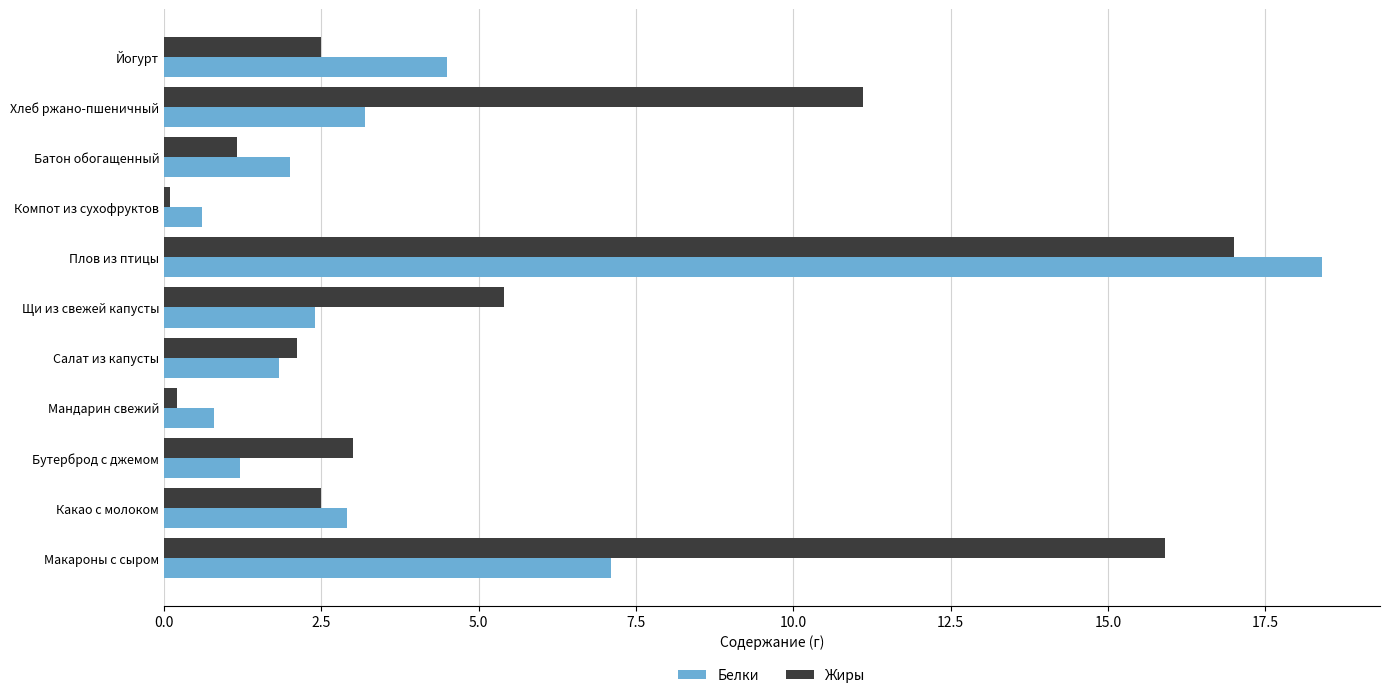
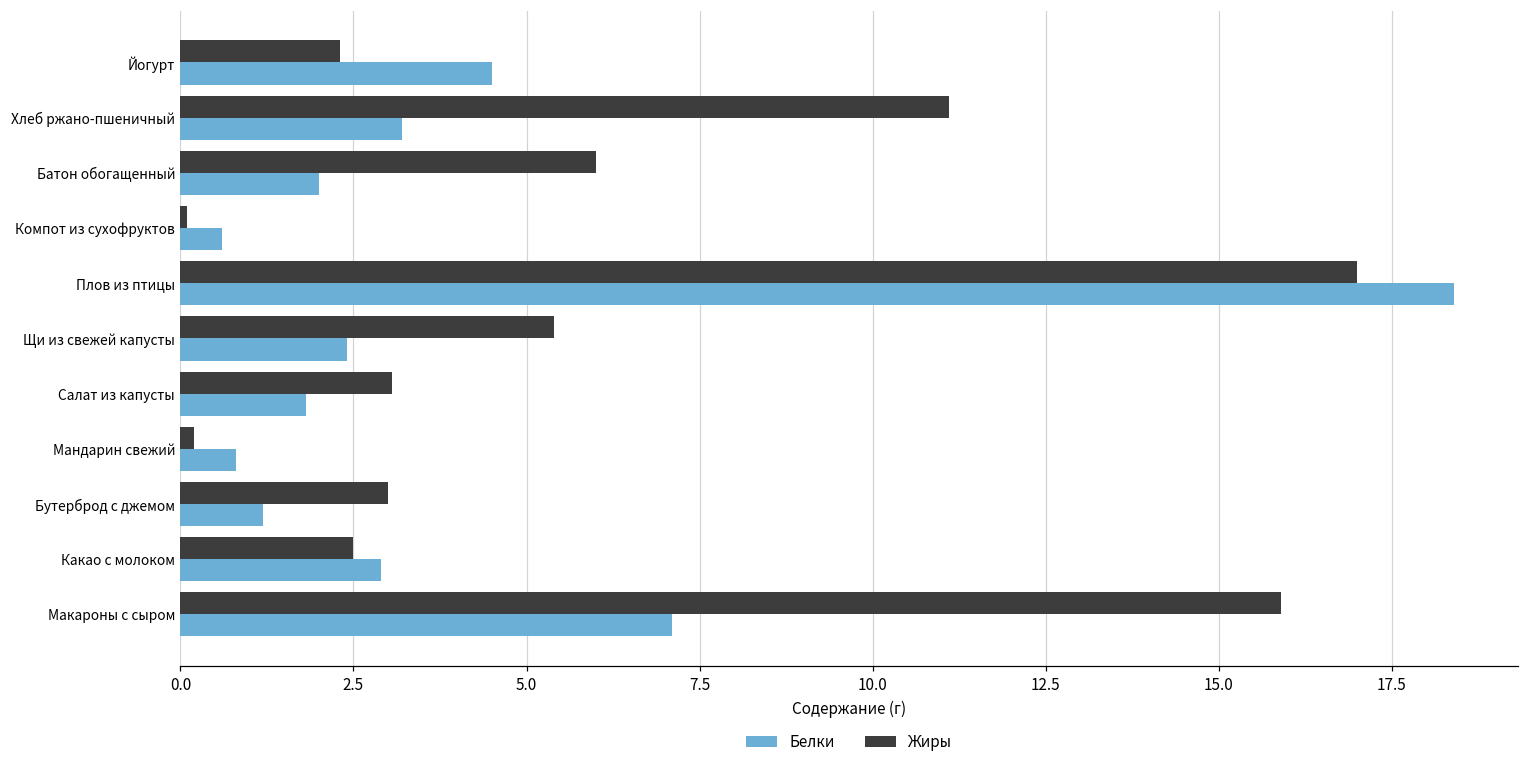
  {
    "Белки": {
      "Йогурт": 4.5,
      "Хлеб ржано-пшеничный": 3.2,
      "Батон обогащенный": 2.0,
      "Компот из сухофруктов": 0.6,
      "Плов из птицы": 18.4,
      "Щи из свежей капусты": 2.4,
      "Салат из капусты": 1.8,
      "Мандарин свежий": 0.8,
      "Бутерброд с джемом": 1.2,
      "Какао с молоком": 2.9,
      "Макароны с сыром": 7.1
    },
    "Жиры": {
-     "Йогурт": 2.5,
+     "Йогурт": 2.3,
      "Хлеб ржано-пшеничный": 11.1,
-     "Батон обогащенный": 1.2,
+     "Батон обогащенный": 6.0,
      "Компот из сухофруктов": 0.1,
      "Плов из птицы": 17.0,
      "Щи из свежей капусты": 5.4,
-     "Салат из капусты": 2.1,
+     "Салат из капусты": 3.1,
      "Мандарин свежий": 0.2,
      "Бутерброд с джемом": 3.0,
      "Какао с молоком": 2.5,
      "Макароны с сыром": 15.9
    }
  }
